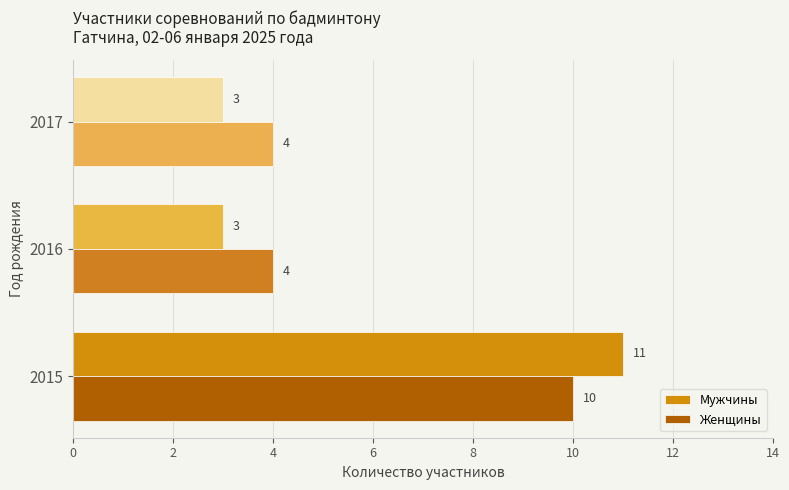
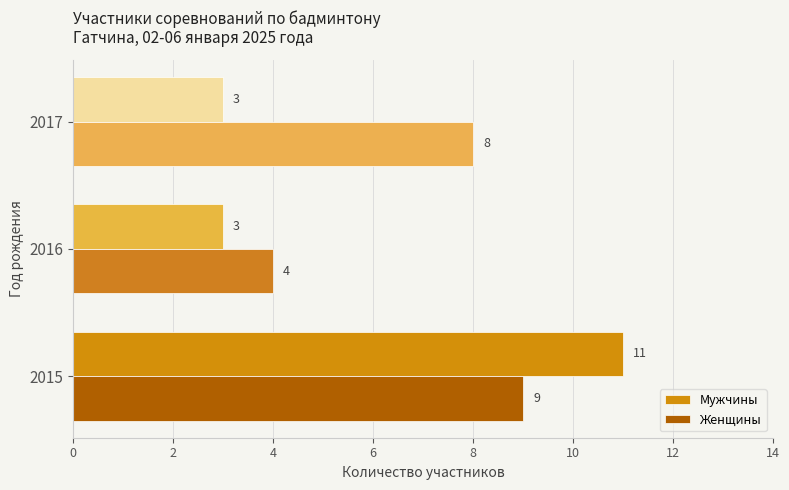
  {
    "Мужчины": {
      "2017": 3,
      "2016": 3,
      "2015": 11
    },
    "Женщины": {
-     "2017": 4,
+     "2017": 8,
      "2016": 4,
-     "2015": 10
+     "2015": 9
    }
  }
